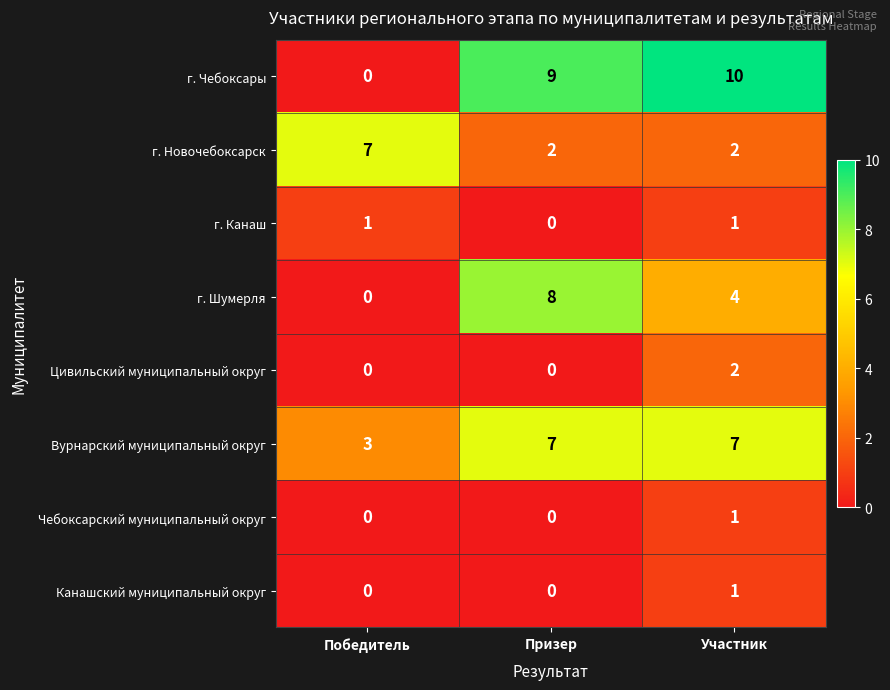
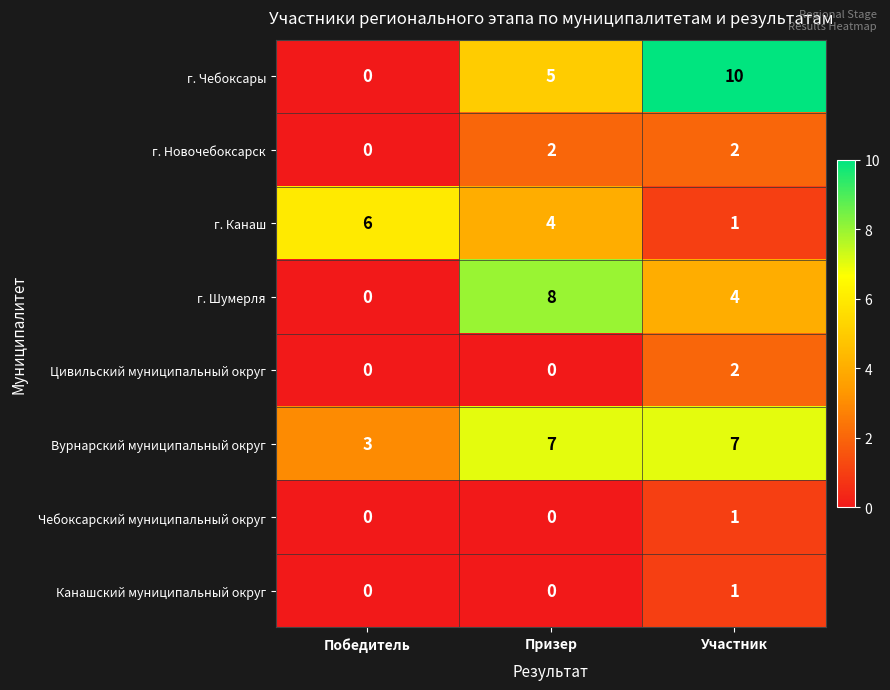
  {
    "г. Чебоксары": {
      "Победитель": 0,
-     "Призер": 9,
+     "Призер": 5,
      "Участник": 10
    },
    "г. Новочебоксарск": {
-     "Победитель": 7,
+     "Победитель": 0,
      "Призер": 2,
      "Участник": 2
    },
    "г. Канаш": {
-     "Победитель": 1,
-     "Призер": 0,
+     "Победитель": 6,
+     "Призер": 4,
      "Участник": 1
    },
    "г. Шумерля": {
      "Победитель": 0,
      "Призер": 8,
      "Участник": 4
    },
    "Цивильский муниципальный округ": {
      "Победитель": 0,
      "Призер": 0,
      "Участник": 2
    },
    "Вурнарский муниципальный округ": {
      "Победитель": 3,
      "Призер": 7,
      "Участник": 7
    },
    "Чебоксарский муниципальный округ": {
      "Победитель": 0,
      "Призер": 0,
      "Участник": 1
    },
    "Канашский муниципальный округ": {
      "Победитель": 0,
      "Призер": 0,
      "Участник": 1
    }
  }
